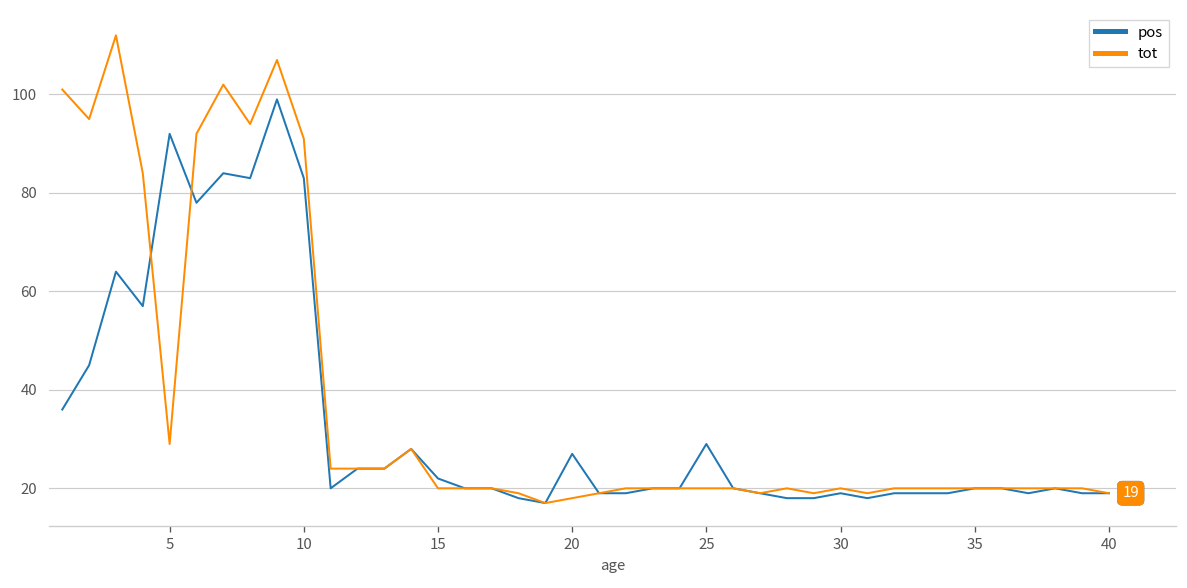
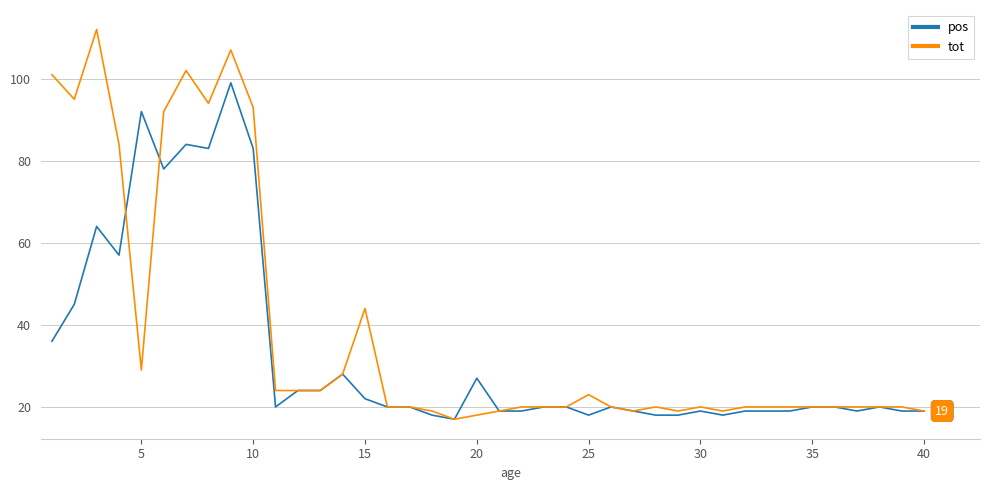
  {
    "pos": {
      "5": 92,
      "10": 83,
      "15": 22,
      "20": 27,
-     "25": 29,
+     "25": 18,
      "30": 19
    },
    "tot": {
      "5": 29,
-     "10": 91,
-     "15": 20,
+     "10": 93,
+     "15": 44,
      "20": 18,
-     "25": 20,
+     "25": 23,
      "30": 20
    }
  }
